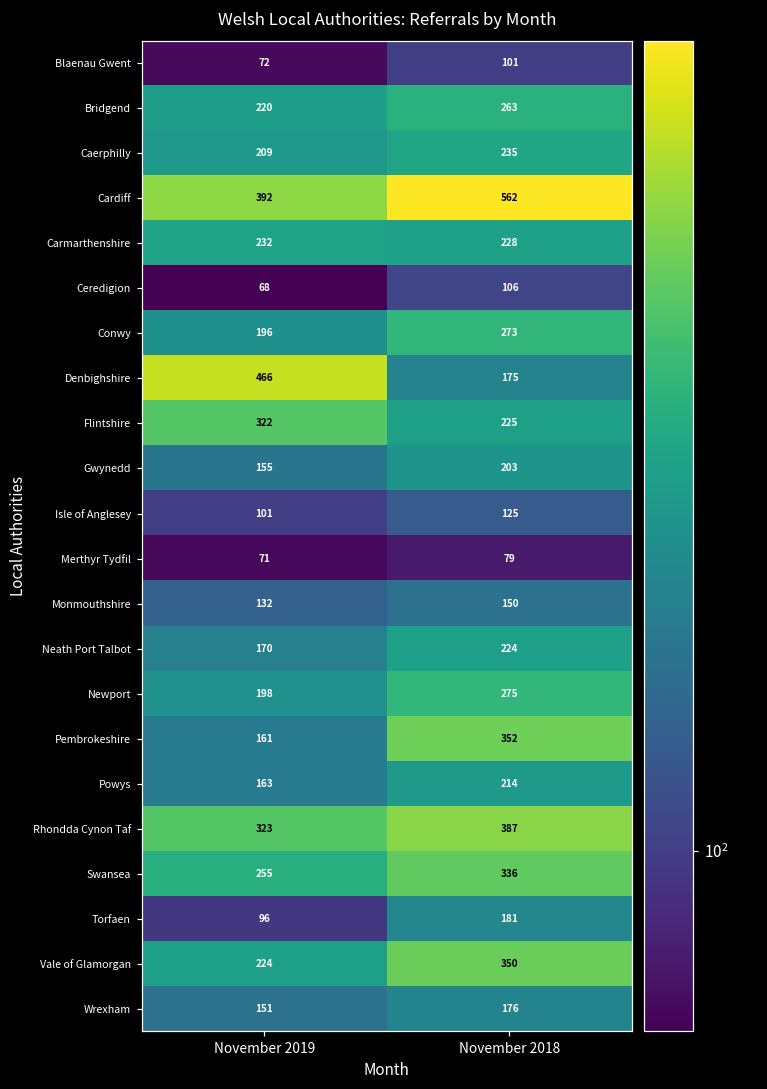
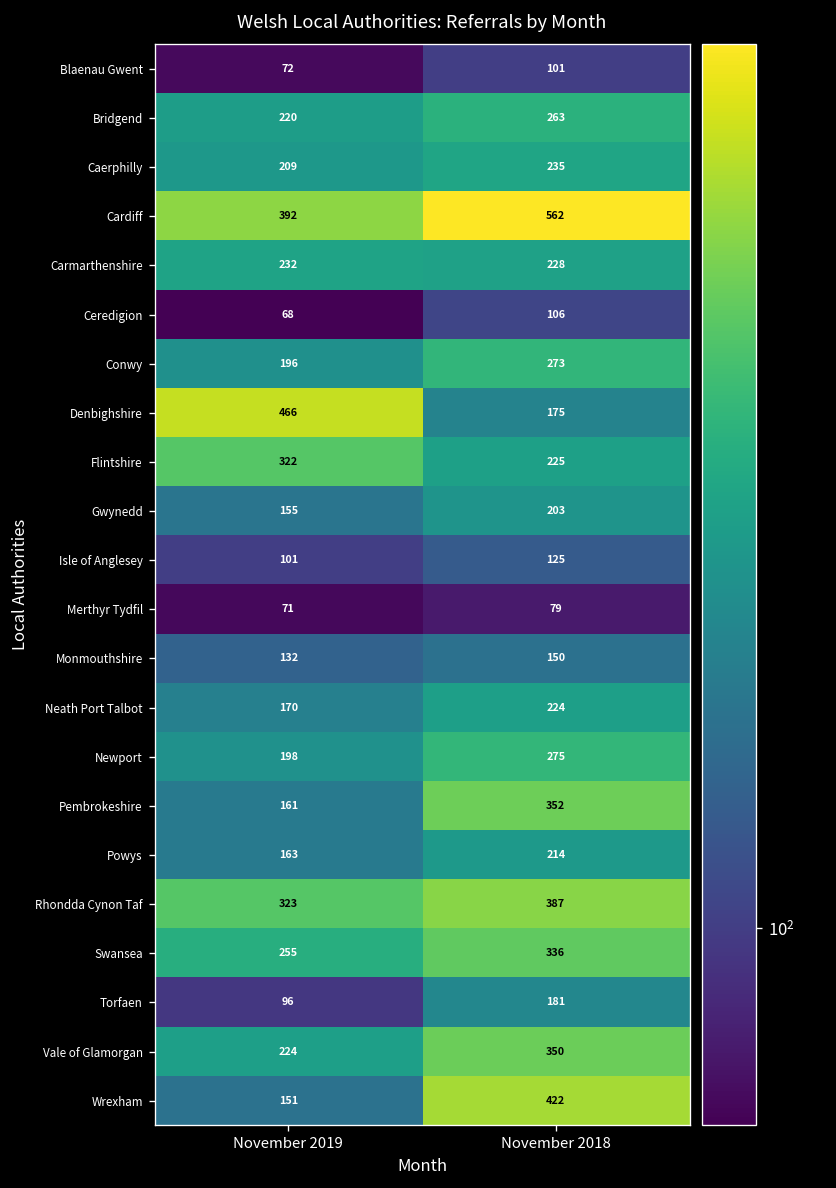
  {
    "Blaenau Gwent": {
      "November 2019": 72,
      "November 2018": 101
    },
    "Bridgend": {
      "November 2019": 220,
      "November 2018": 263
    },
    "Caerphilly": {
      "November 2019": 209,
      "November 2018": 235
    },
    "Cardiff": {
      "November 2019": 392,
      "November 2018": 562
    },
    "Carmarthenshire": {
      "November 2019": 232,
      "November 2018": 228
    },
    "Ceredigion": {
      "November 2019": 68,
      "November 2018": 106
    },
    "Conwy": {
      "November 2019": 196,
      "November 2018": 273
    },
    "Denbighshire": {
      "November 2019": 466,
      "November 2018": 175
    },
    "Flintshire": {
      "November 2019": 322,
      "November 2018": 225
    },
    "Gwynedd": {
      "November 2019": 155,
      "November 2018": 203
    },
    "Isle of Anglesey": {
      "November 2019": 101,
      "November 2018": 125
    },
    "Merthyr Tydfil": {
      "November 2019": 71,
      "November 2018": 79
    },
    "Monmouthshire": {
      "November 2019": 132,
      "November 2018": 150
    },
    "Neath Port Talbot": {
      "November 2019": 170,
      "November 2018": 224
    },
    "Newport": {
      "November 2019": 198,
      "November 2018": 275
    },
    "Pembrokeshire": {
      "November 2019": 161,
      "November 2018": 352
    },
    "Powys": {
      "November 2019": 163,
      "November 2018": 214
    },
    "Rhondda Cynon Taf": {
      "November 2019": 323,
      "November 2018": 387
    },
    "Swansea": {
      "November 2019": 255,
      "November 2018": 336
    },
    "Torfaen": {
      "November 2019": 96,
      "November 2018": 181
    },
    "Vale of Glamorgan": {
      "November 2019": 224,
      "November 2018": 350
    },
    "Wrexham": {
      "November 2019": 151,
-     "November 2018": 176
+     "November 2018": 422
    }
  }
